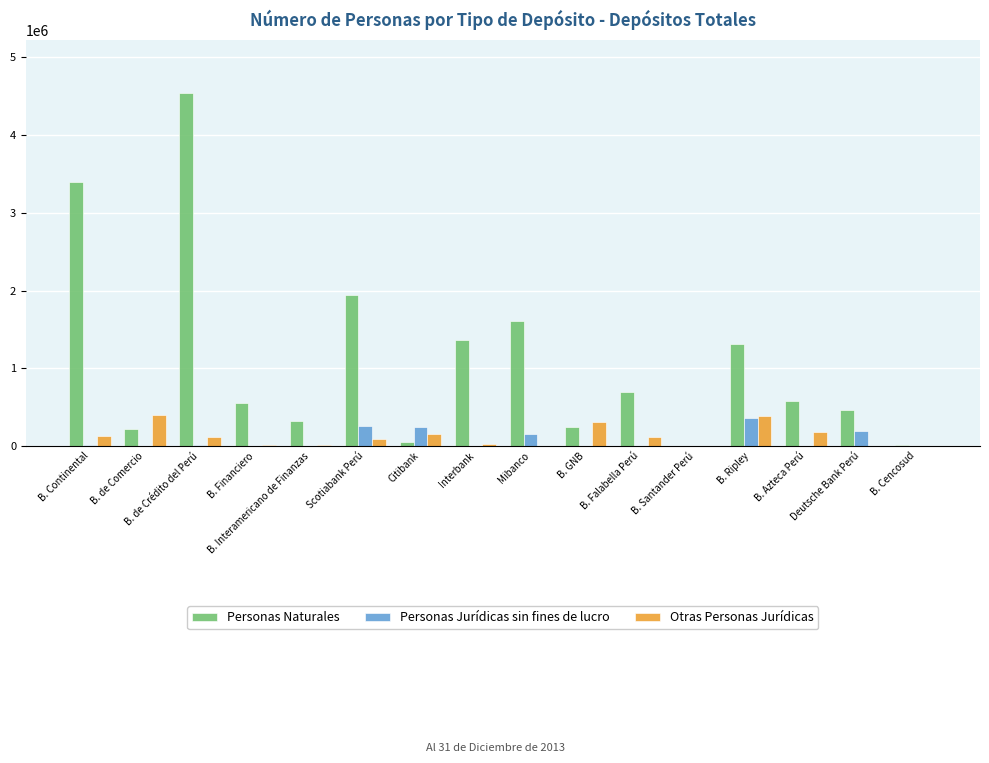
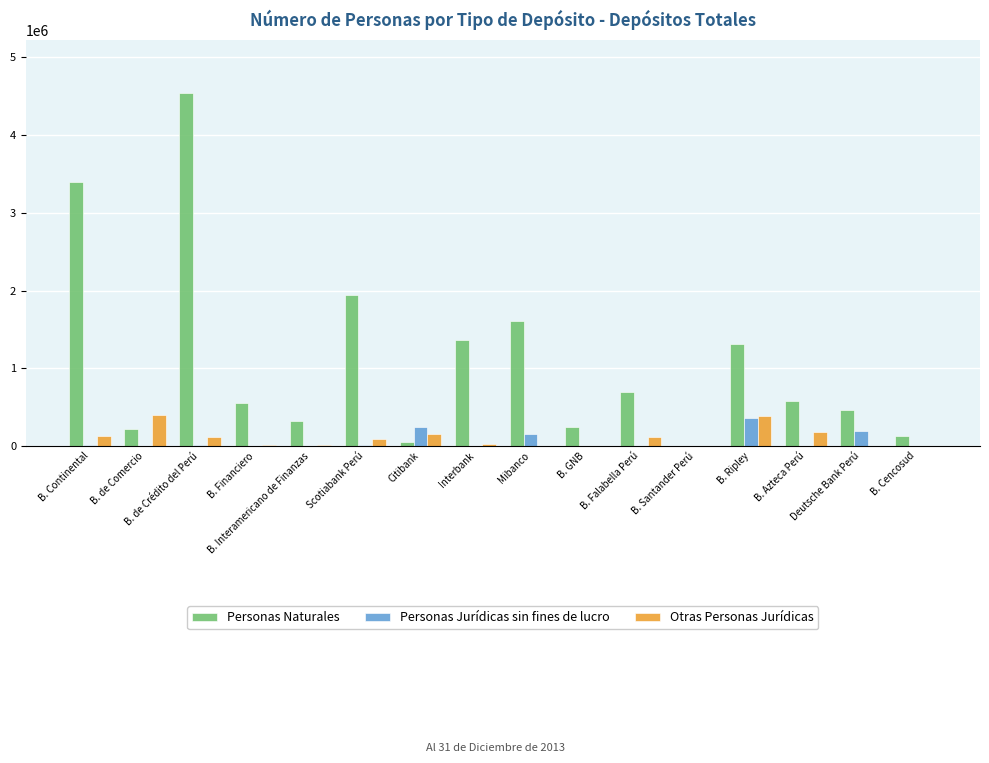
  {
    "Personas Naturales": {
      "B. Continental": 3400000,
      "B. de Comercio": 200000,
      "B. de Crédito del Perú": 4500000,
      "B. Financiero": 500000,
      "B. Interamericano de Finanzas": 300000,
      "Scotiabank Perú": 1900000,
      "Citibank": 100000,
      "Interbank": 1400000,
      "Mibanco": 1600000,
      "B. GNB": 200000,
      "B. Falabella Perú": 700000,
      "B. Santander Perú": 0,
      "B. Ripley": 1300000,
      "B. Azteca Perú": 600000,
      "Deutsche Bank Perú": 500000,
-     "B. Cencosud": 0
+     "B. Cencosud": 100000
    },
    "Personas Jurídicas sin fines de lucro": {
-     "Scotiabank Perú": 300000,
+     "Scotiabank Perú": 0,
      "Citibank": 200000,
      "Mibanco": 100000,
      "B. Santander Perú": 0,
      "B. Ripley": 400000,
      "B. Azteca Perú": 0,
      "Deutsche Bank Perú": 200000,
      "B. Cencosud": 0
    },
    "Otras Personas Jurídicas": {
      "B. Continental": 100000,
      "B. de Comercio": 400000,
      "B. de Crédito del Perú": 100000,
      "Scotiabank Perú": 100000,
      "Citibank": 200000,
-     "B. GNB": 300000,
+     "B. GNB": 0,
      "B. Falabella Perú": 100000,
      "B. Ripley": 400000,
      "B. Azteca Perú": 200000
    }
  }
